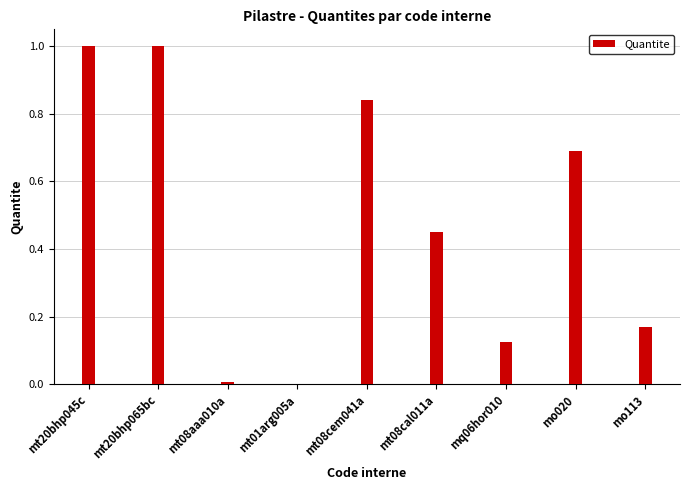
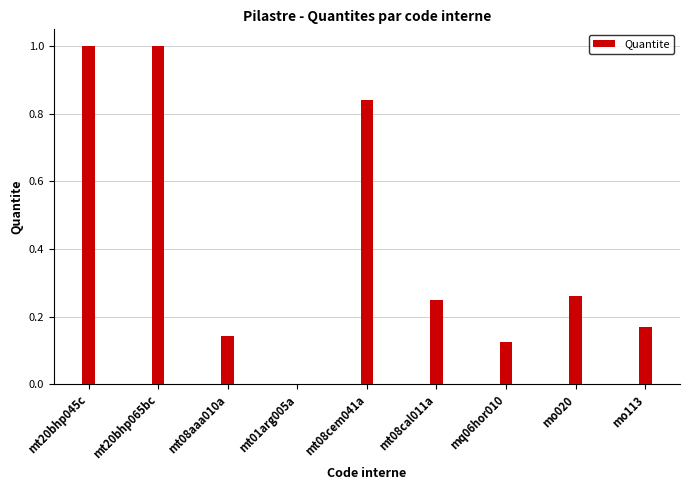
  {
    "mt20bhp045c": 1.00,
    "mt20bhp065bc": 1.00,
-   "mt08aaa010a": 0.01,
+   "mt08aaa010a": 0.14,
    "mt08cem041a": 0.84,
-   "mt08cal011a": 0.45,
+   "mt08cal011a": 0.25,
    "mq06hor010": 0.13,
-   "mo020": 0.69,
+   "mo020": 0.26,
    "mo113": 0.17
  }
